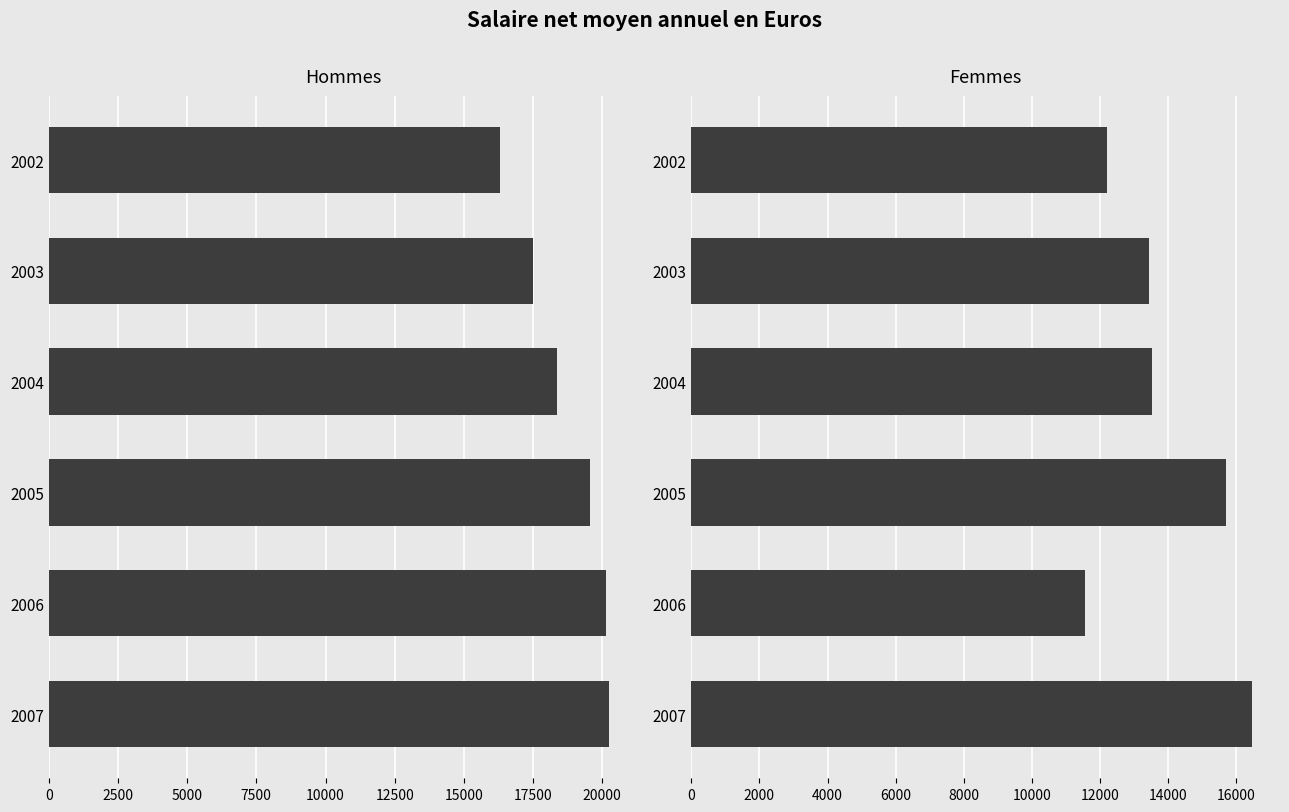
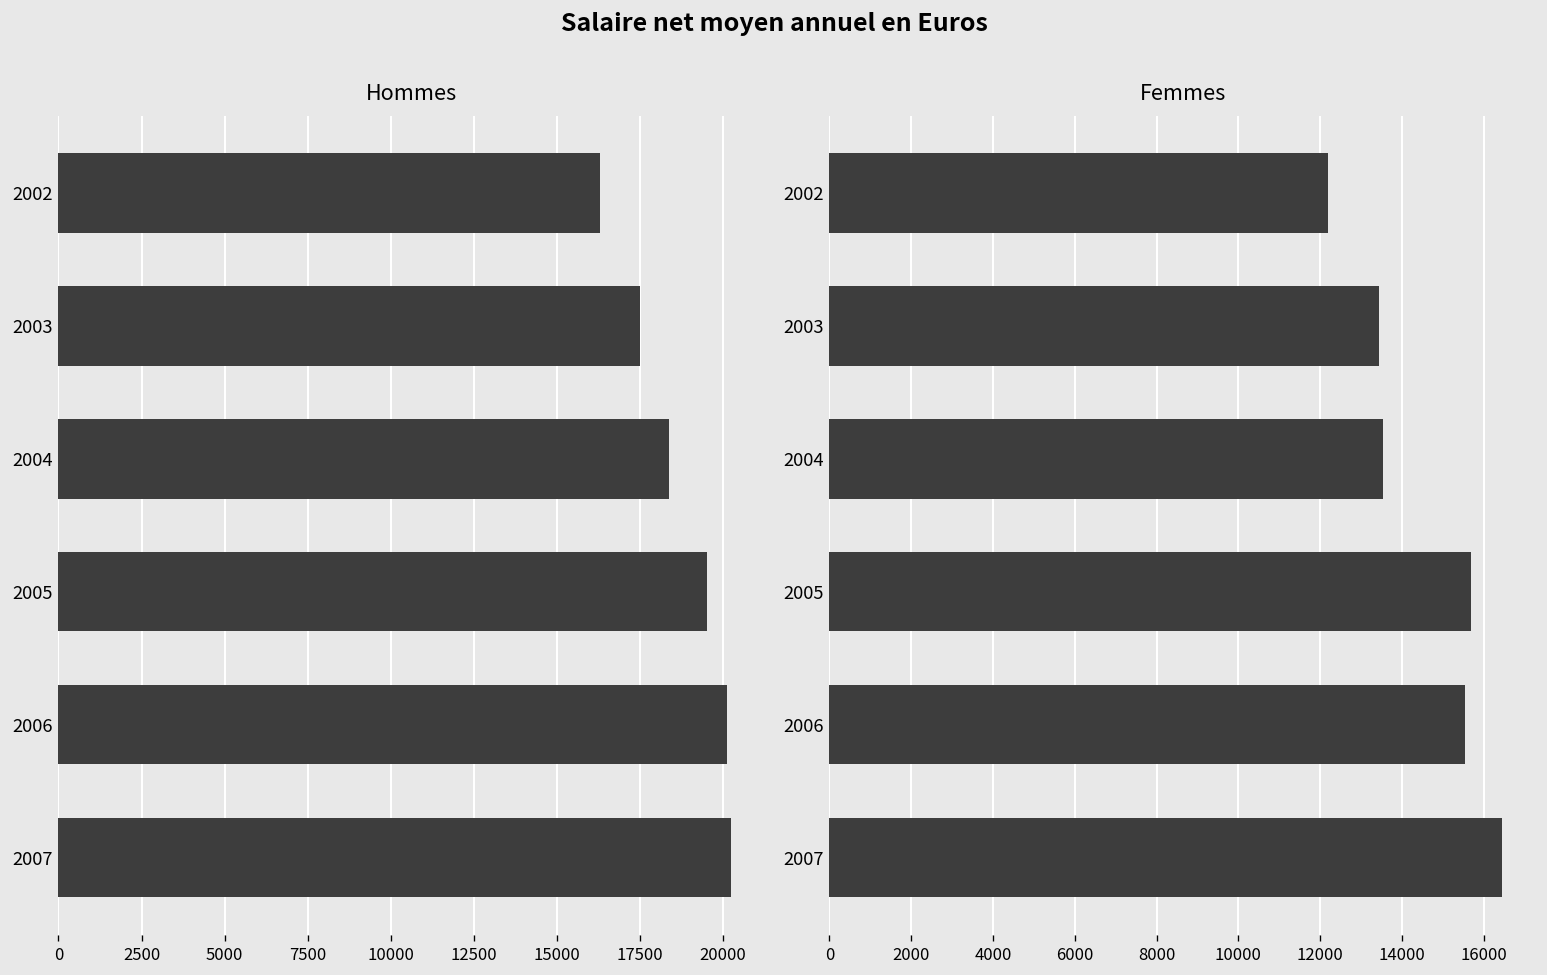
  {
    "Hommes": {
      "2002": 16300,
      "2003": 17500,
      "2004": 18400,
      "2005": 19500,
      "2006": 20100,
      "2007": 20300
    },
    "Femmes": {
      "2002": 12200,
      "2003": 13400,
      "2004": 13500,
      "2005": 15700,
-     "2006": 11600,
+     "2006": 15600,
      "2007": 16500
    }
  }
